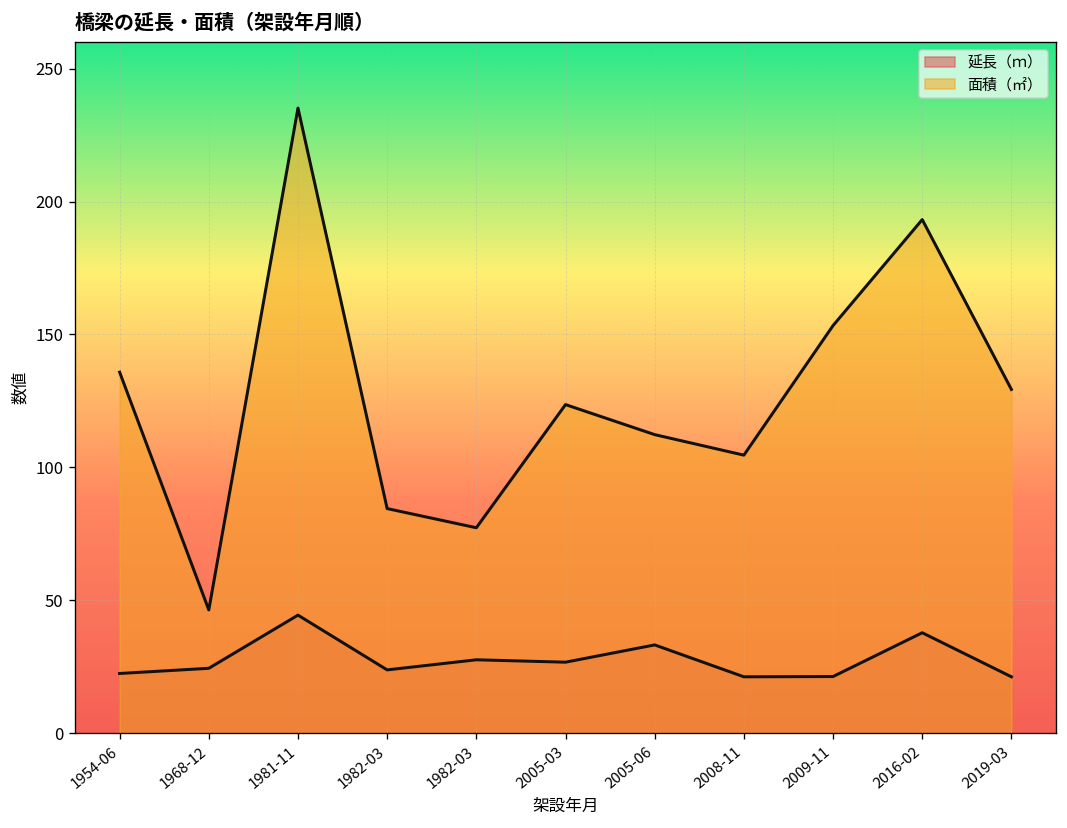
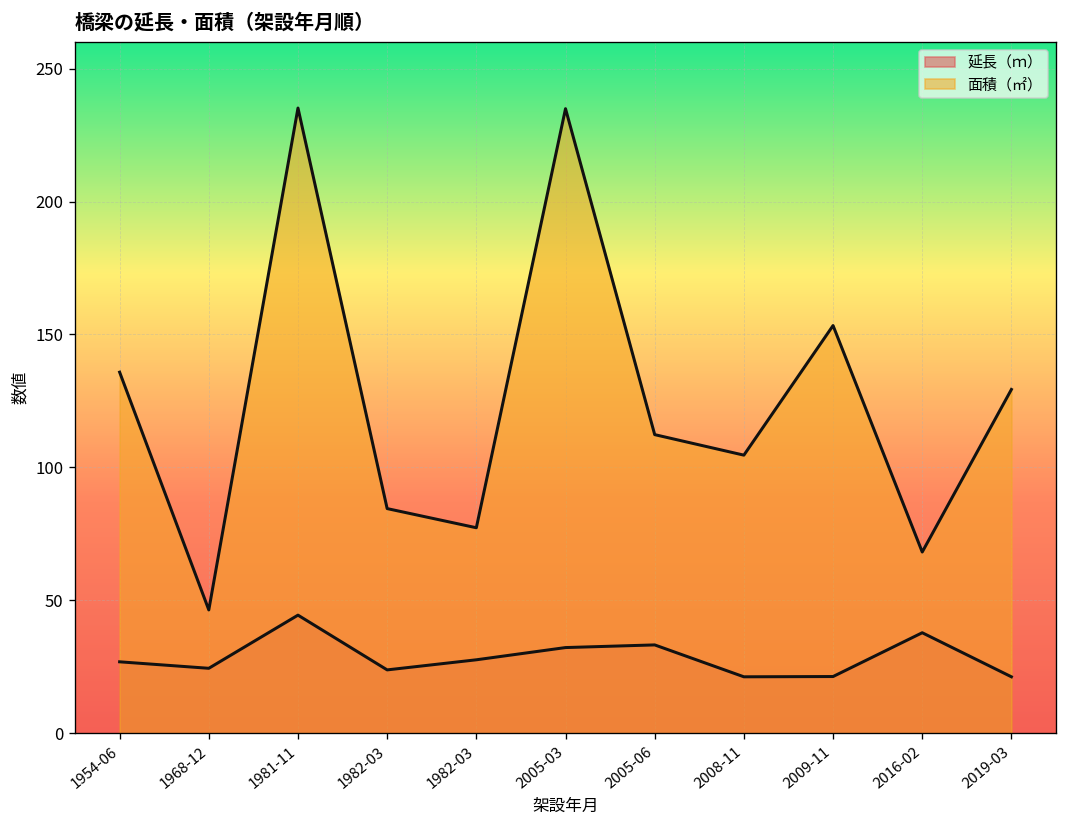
  {
    "延長（ｍ）": {
-     "1954-06": 22,
+     "1954-06": 27,
      "1968-12": 24,
      "1981-11": 44,
-     "2005-03": 27,
+     "2005-03": 32,
      "2005-06": 33,
      "2008-11": 21,
      "2009-11": 21,
      "2016-02": 38,
      "2019-03": 21
    },
    "面積（㎡）": {
      "1954-06": 136,
      "1968-12": 46,
      "1981-11": 235,
-     "2005-03": 124,
+     "2005-03": 235,
      "2005-06": 112,
      "2008-11": 105,
      "2009-11": 153,
-     "2016-02": 193,
+     "2016-02": 68,
      "2019-03": 129
    }
  }
